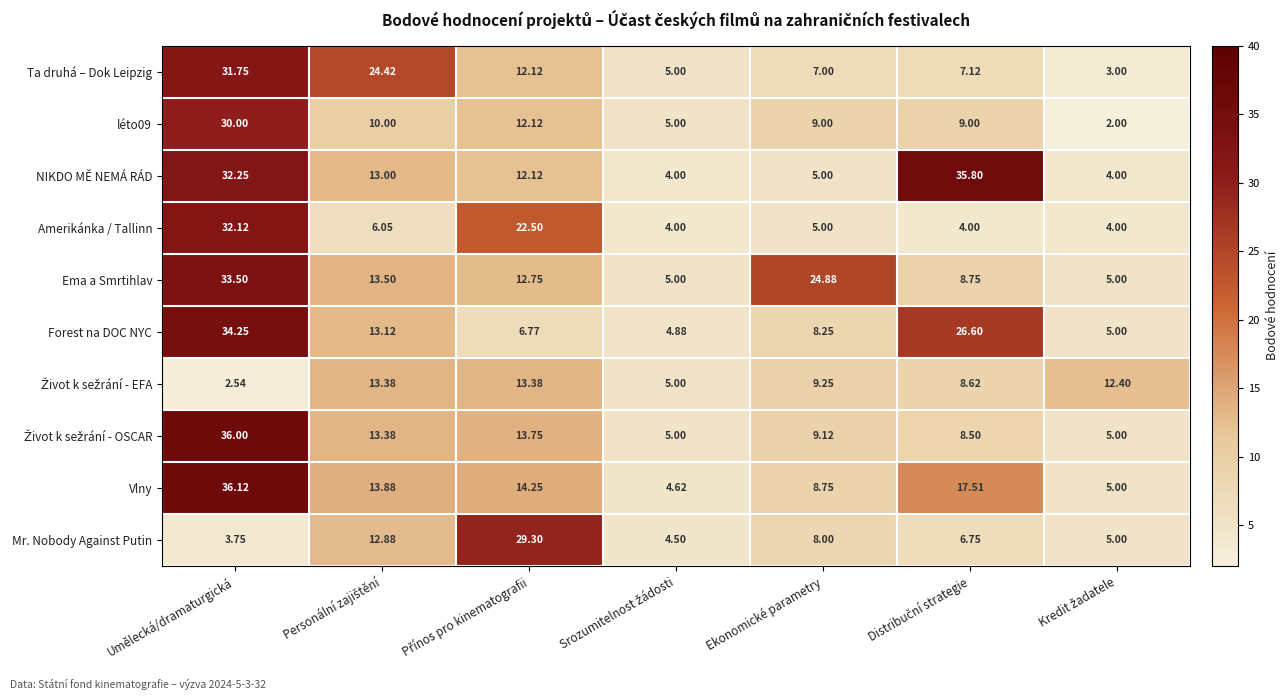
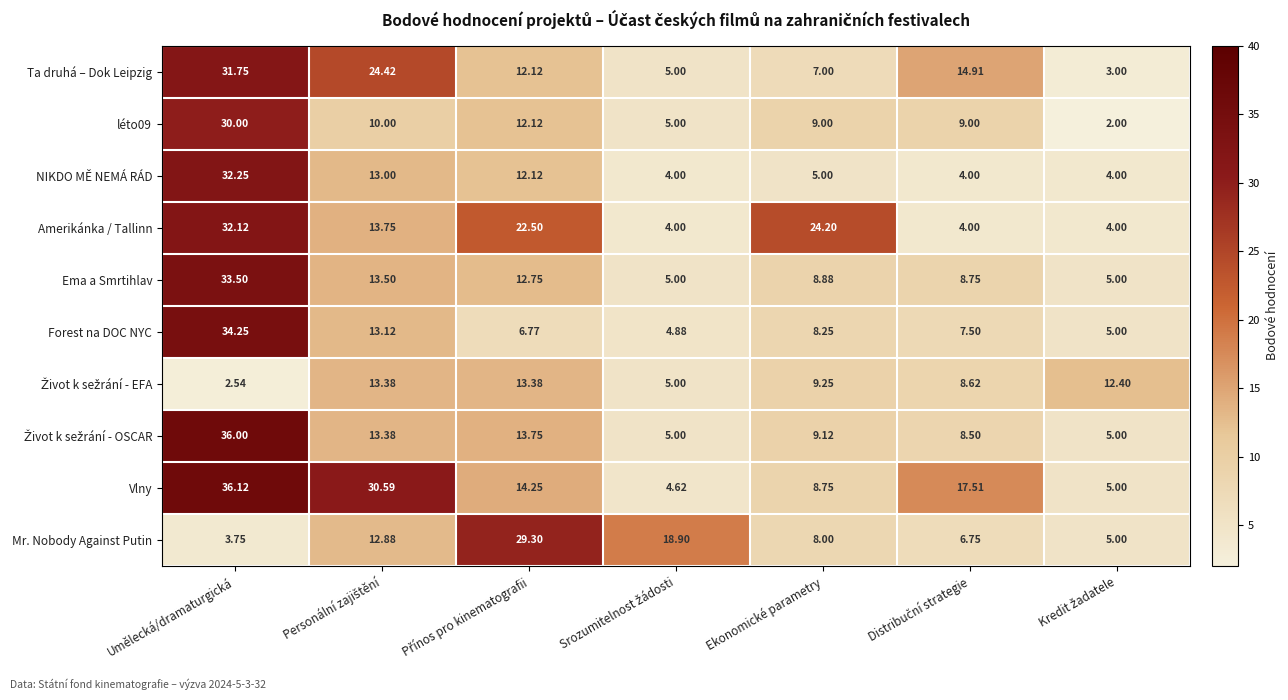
  {
    "Ta druhá – Dok Leipzig": {
      "Umělecká/dramaturgická": 31.75,
      "Personální zajištění": 24.42,
      "Přínos pro kinematografii": 12.12,
      "Srozumitelnost žádosti": 5.00,
      "Ekonomické parametry": 7.00,
-     "Distribuční strategie": 7.12,
+     "Distribuční strategie": 14.91,
      "Kredit žadatele": 3.00
    },
    "léto09": {
      "Umělecká/dramaturgická": 30.00,
      "Personální zajištění": 10.00,
      "Přínos pro kinematografii": 12.12,
      "Srozumitelnost žádosti": 5.00,
      "Ekonomické parametry": 9.00,
      "Distribuční strategie": 9.00,
      "Kredit žadatele": 2.00
    },
    "NIKDO MĚ NEMÁ RÁD": {
      "Umělecká/dramaturgická": 32.25,
      "Personální zajištění": 13.00,
      "Přínos pro kinematografii": 12.12,
      "Srozumitelnost žádosti": 4.00,
      "Ekonomické parametry": 5.00,
-     "Distribuční strategie": 35.80,
+     "Distribuční strategie": 4.00,
      "Kredit žadatele": 4.00
    },
    "Amerikánka / Tallinn": {
      "Umělecká/dramaturgická": 32.12,
-     "Personální zajištění": 6.05,
+     "Personální zajištění": 13.75,
      "Přínos pro kinematografii": 22.50,
      "Srozumitelnost žádosti": 4.00,
-     "Ekonomické parametry": 5.00,
+     "Ekonomické parametry": 24.20,
      "Distribuční strategie": 4.00,
      "Kredit žadatele": 4.00
    },
    "Ema a Smrtihlav": {
      "Umělecká/dramaturgická": 33.50,
      "Personální zajištění": 13.50,
      "Přínos pro kinematografii": 12.75,
      "Srozumitelnost žádosti": 5.00,
-     "Ekonomické parametry": 24.88,
+     "Ekonomické parametry": 8.88,
      "Distribuční strategie": 8.75,
      "Kredit žadatele": 5.00
    },
    "Forest na DOC NYC": {
      "Umělecká/dramaturgická": 34.25,
      "Personální zajištění": 13.12,
      "Přínos pro kinematografii": 6.77,
      "Srozumitelnost žádosti": 4.88,
      "Ekonomické parametry": 8.25,
-     "Distribuční strategie": 26.60,
+     "Distribuční strategie": 7.50,
      "Kredit žadatele": 5.00
    },
    "Život k sežrání - EFA": {
      "Umělecká/dramaturgická": 2.54,
      "Personální zajištění": 13.38,
      "Přínos pro kinematografii": 13.38,
      "Srozumitelnost žádosti": 5.00,
      "Ekonomické parametry": 9.25,
      "Distribuční strategie": 8.62,
      "Kredit žadatele": 12.40
    },
    "Život k sežrání - OSCAR": {
      "Umělecká/dramaturgická": 36.00,
      "Personální zajištění": 13.38,
      "Přínos pro kinematografii": 13.75,
      "Srozumitelnost žádosti": 5.00,
      "Ekonomické parametry": 9.12,
      "Distribuční strategie": 8.50,
      "Kredit žadatele": 5.00
    },
    "Vlny": {
      "Umělecká/dramaturgická": 36.12,
-     "Personální zajištění": 13.88,
+     "Personální zajištění": 30.59,
      "Přínos pro kinematografii": 14.25,
      "Srozumitelnost žádosti": 4.62,
      "Ekonomické parametry": 8.75,
      "Distribuční strategie": 17.51,
      "Kredit žadatele": 5.00
    },
    "Mr. Nobody Against Putin": {
      "Umělecká/dramaturgická": 3.75,
      "Personální zajištění": 12.88,
      "Přínos pro kinematografii": 29.30,
-     "Srozumitelnost žádosti": 4.50,
+     "Srozumitelnost žádosti": 18.90,
      "Ekonomické parametry": 8.00,
      "Distribuční strategie": 6.75,
      "Kredit žadatele": 5.00
    }
  }
